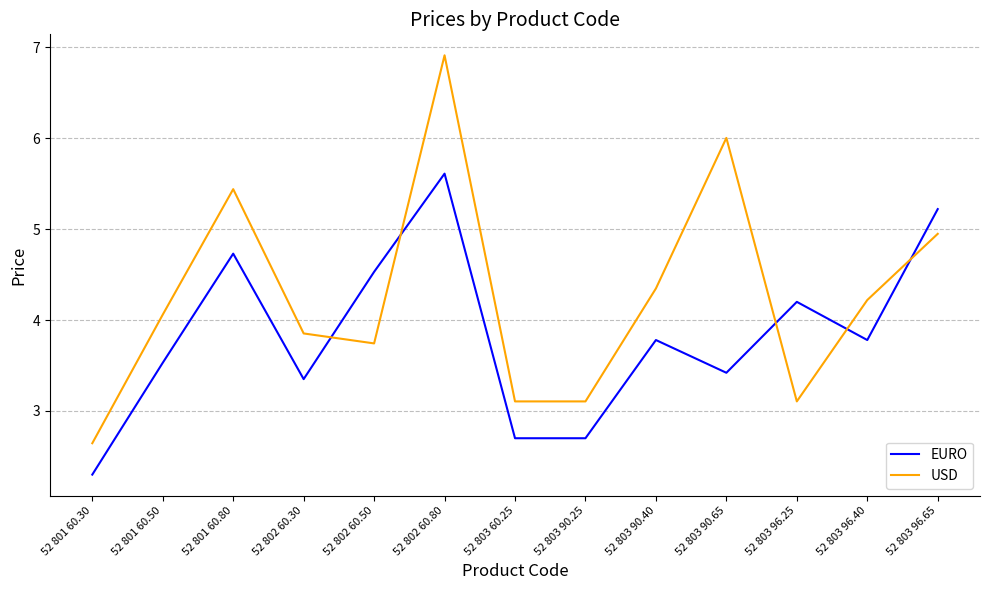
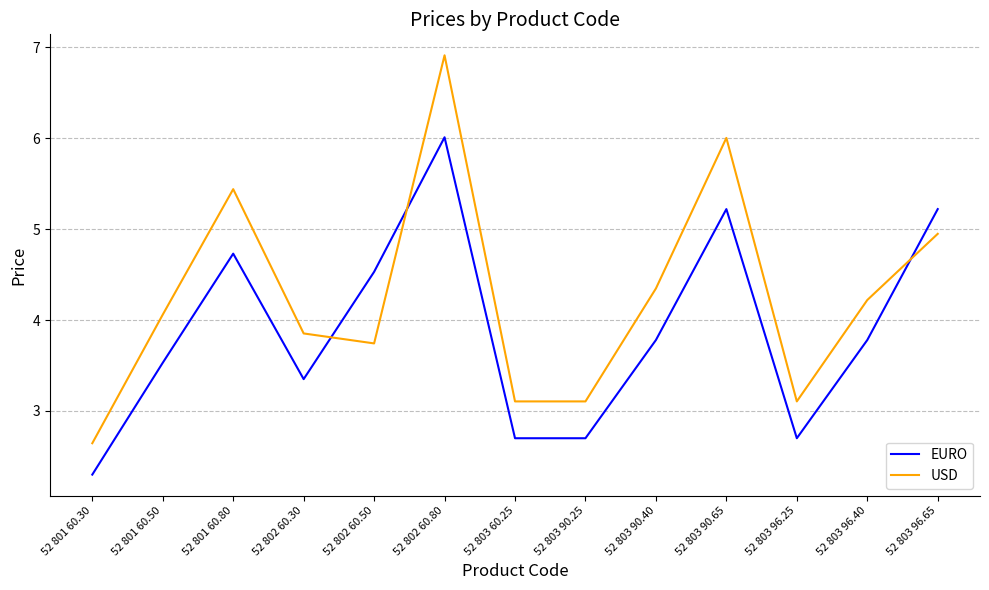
  {
    "EURO": {
      "52 801 60.30": 2.3,
      "52 801 60.50": 3.5,
      "52 801 60.80": 4.7,
      "52 802 60.30": 3.4,
      "52 802 60.50": 4.5,
-     "52 802 60.80": 5.6,
+     "52 802 60.80": 6.0,
      "52 803 60.25": 2.7,
      "52 803 90.25": 2.7,
      "52 803 90.40": 3.8,
-     "52 803 90.65": 3.4,
-     "52 803 96.25": 4.2,
+     "52 803 90.65": 5.2,
+     "52 803 96.25": 2.7,
      "52 803 96.40": 3.8,
      "52 803 96.65": 5.2
    },
    "USD": {
      "52 801 60.30": 2.6,
      "52 801 60.50": 4.1,
      "52 801 60.80": 5.4,
      "52 802 60.30": 3.9,
      "52 802 60.50": 3.7,
      "52 802 60.80": 6.9,
      "52 803 60.25": 3.1,
      "52 803 90.25": 3.1,
      "52 803 90.40": 4.3,
      "52 803 90.65": 6.0,
      "52 803 96.25": 3.1,
      "52 803 96.40": 4.2,
      "52 803 96.65": 4.9
    }
  }
